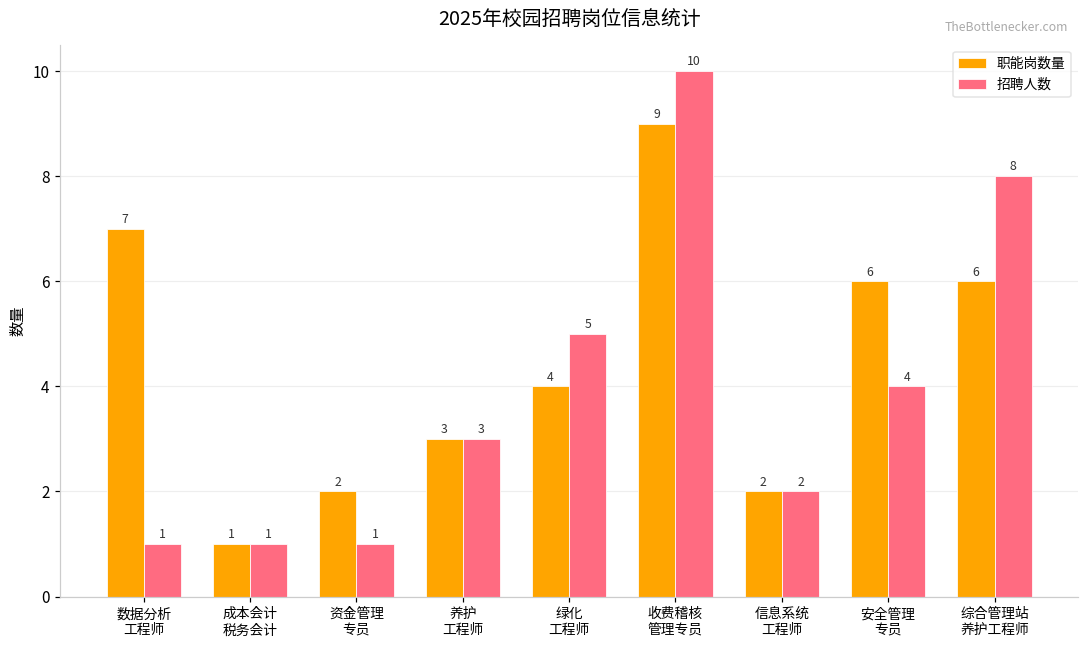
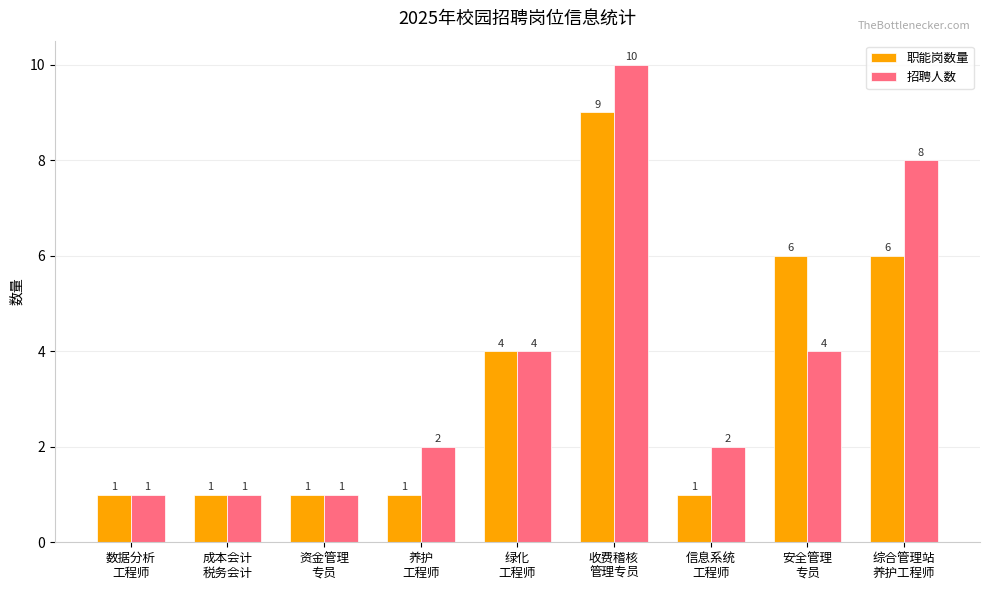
  {
    "职能岗数量": {
-     "数据分析 工程师": 7,
+     "数据分析 工程师": 1,
      "成本会计 税务会计": 1,
-     "资金管理 专员": 2,
-     "养护 工程师": 3,
+     "资金管理 专员": 1,
+     "养护 工程师": 1,
      "绿化 工程师": 4,
      "收费稽核 管理专员": 9,
-     "信息系统 工程师": 2,
+     "信息系统 工程师": 1,
      "安全管理 专员": 6,
      "综合管理站 养护工程师": 6
    },
    "招聘人数": {
      "数据分析 工程师": 1,
      "成本会计 税务会计": 1,
      "资金管理 专员": 1,
-     "养护 工程师": 3,
-     "绿化 工程师": 5,
+     "养护 工程师": 2,
+     "绿化 工程师": 4,
      "收费稽核 管理专员": 10,
      "信息系统 工程师": 2,
      "安全管理 专员": 4,
      "综合管理站 养护工程师": 8
    }
  }
